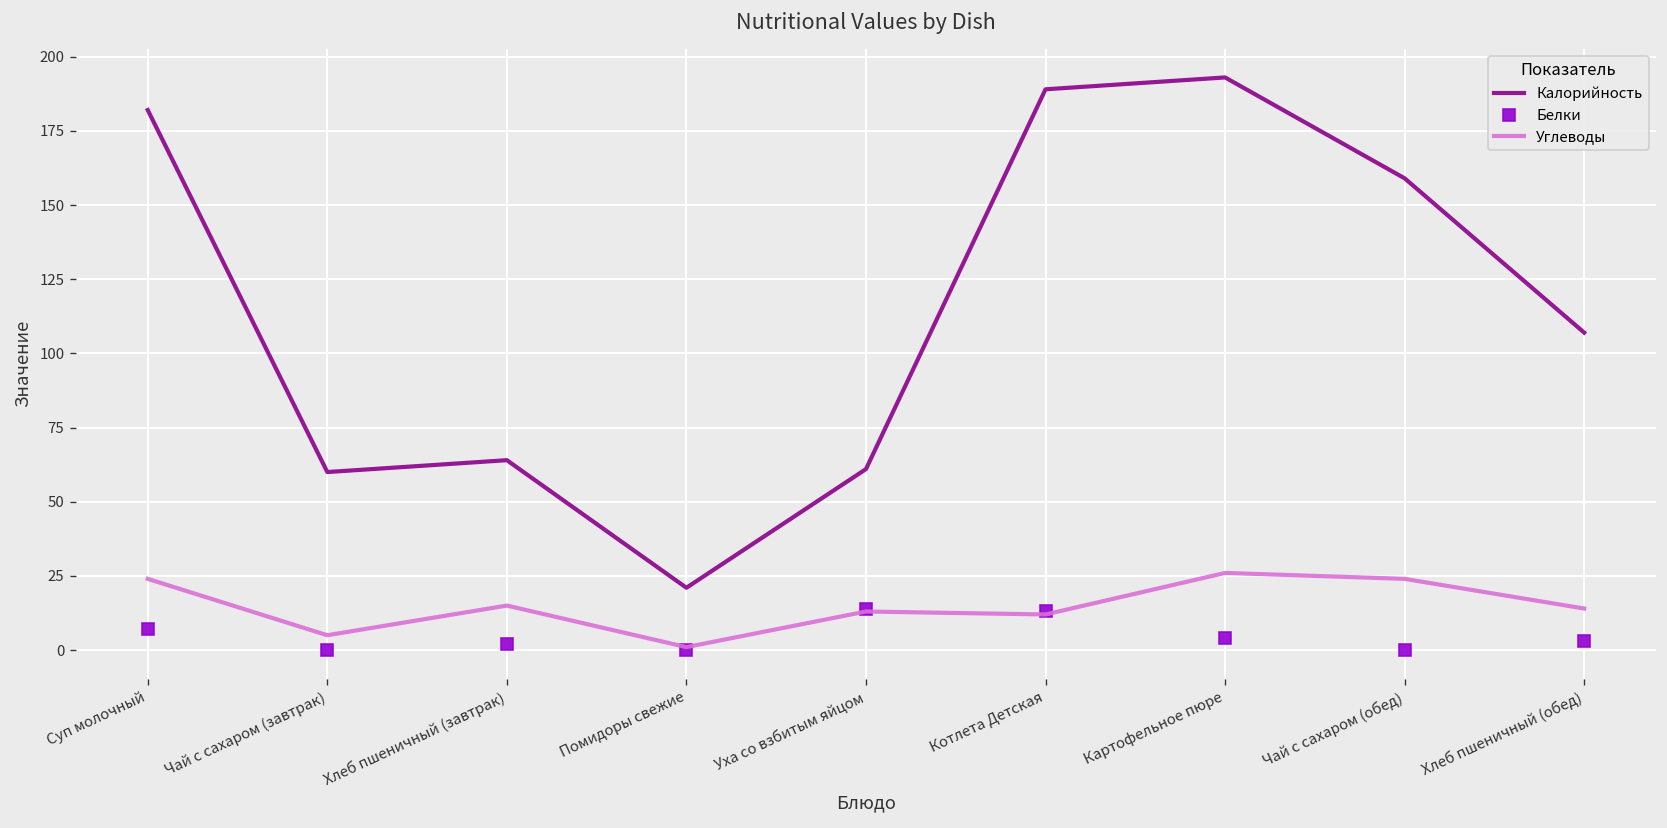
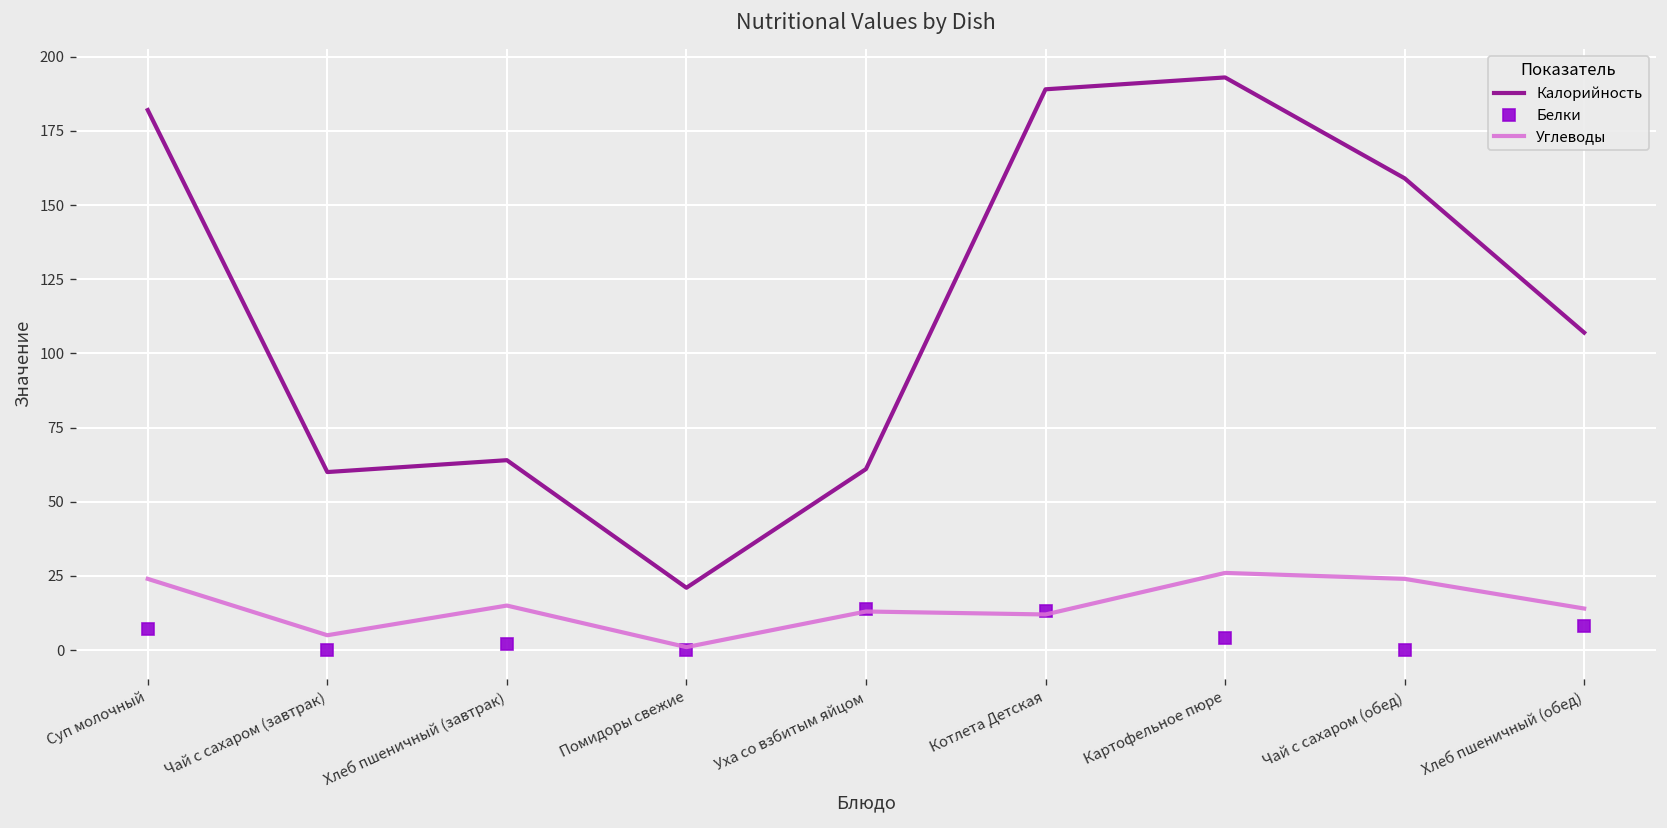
  {
    "Калорийность": {
      "Суп молочный": 182,
      "Чай с сахаром (завтрак)": 60,
      "Хлеб пшеничный (завтрак)": 64,
      "Помидоры свежие": 21,
      "Уха со взбитым яйцом": 61,
      "Котлета Детская": 189,
      "Картофельное пюре": 193,
      "Чай с сахаром (обед)": 159,
      "Хлеб пшеничный (обед)": 107
    },
    "Белки": {
      "Суп молочный": 7,
      "Чай с сахаром (завтрак)": 0,
      "Хлеб пшеничный (завтрак)": 2,
      "Картофельное пюре": 4,
      "Чай с сахаром (обед)": 0,
-     "Хлеб пшеничный (обед)": 3
+     "Хлеб пшеничный (обед)": 8
    },
    "Углеводы": {
      "Суп молочный": 24,
      "Чай с сахаром (завтрак)": 5,
      "Хлеб пшеничный (завтрак)": 15,
      "Картофельное пюре": 26,
      "Чай с сахаром (обед)": 24,
      "Хлеб пшеничный (обед)": 14
    }
  }
